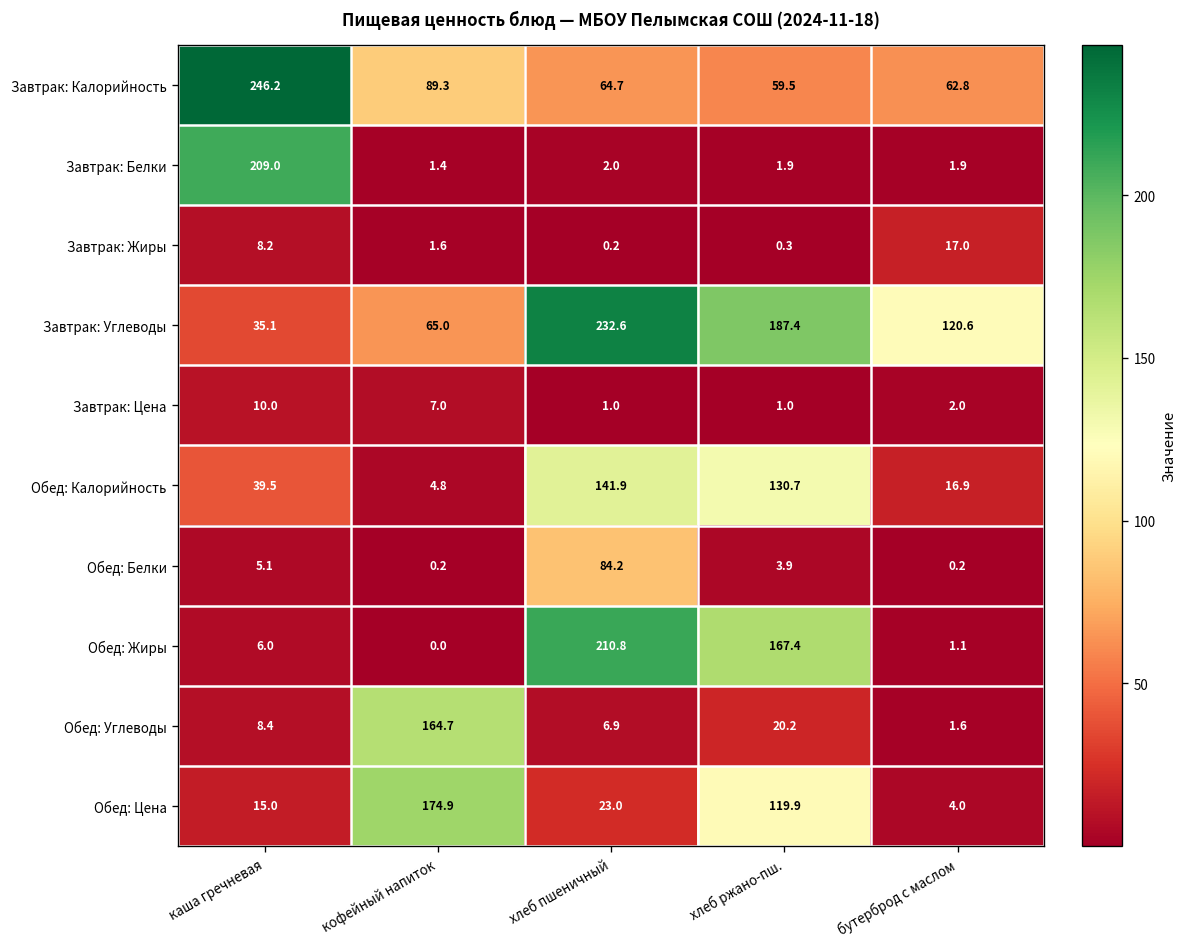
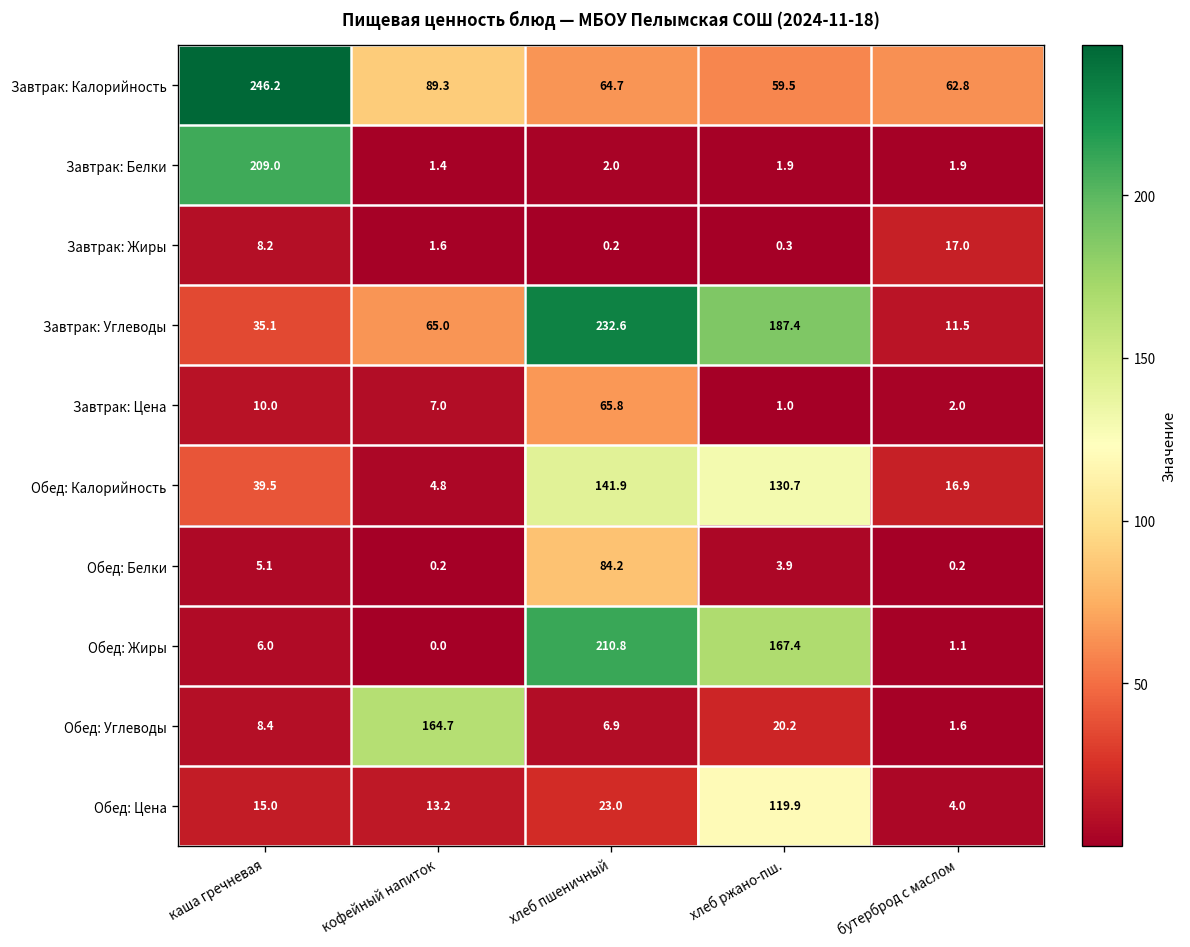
  {
    "Завтрак: Калорийность": {
      "каша гречневая": 246.2,
      "кофейный напиток": 89.3,
      "хлеб пшеничный": 64.7,
      "хлеб ржано-пш.": 59.5,
      "бутерброд с маслом": 62.8
    },
    "Завтрак: Белки": {
      "каша гречневая": 209.0,
      "кофейный напиток": 1.4,
      "хлеб пшеничный": 2.0,
      "хлеб ржано-пш.": 1.9,
      "бутерброд с маслом": 1.9
    },
    "Завтрак: Жиры": {
      "каша гречневая": 8.2,
      "кофейный напиток": 1.6,
      "хлеб пшеничный": 0.2,
      "хлеб ржано-пш.": 0.3,
      "бутерброд с маслом": 17.0
    },
    "Завтрак: Углеводы": {
      "каша гречневая": 35.1,
      "кофейный напиток": 65.0,
      "хлеб пшеничный": 232.6,
      "хлеб ржано-пш.": 187.4,
-     "бутерброд с маслом": 120.6
+     "бутерброд с маслом": 11.5
    },
    "Завтрак: Цена": {
      "каша гречневая": 10.0,
      "кофейный напиток": 7.0,
-     "хлеб пшеничный": 1.0,
+     "хлеб пшеничный": 65.8,
      "хлеб ржано-пш.": 1.0,
      "бутерброд с маслом": 2.0
    },
    "Обед: Калорийность": {
      "каша гречневая": 39.5,
      "кофейный напиток": 4.8,
      "хлеб пшеничный": 141.9,
      "хлеб ржано-пш.": 130.7,
      "бутерброд с маслом": 16.9
    },
    "Обед: Белки": {
      "каша гречневая": 5.1,
      "кофейный напиток": 0.2,
      "хлеб пшеничный": 84.2,
      "хлеб ржано-пш.": 3.9,
      "бутерброд с маслом": 0.2
    },
    "Обед: Жиры": {
      "каша гречневая": 6.0,
      "кофейный напиток": 0.0,
      "хлеб пшеничный": 210.8,
      "хлеб ржано-пш.": 167.4,
      "бутерброд с маслом": 1.1
    },
    "Обед: Углеводы": {
      "каша гречневая": 8.4,
      "кофейный напиток": 164.7,
      "хлеб пшеничный": 6.9,
      "хлеб ржано-пш.": 20.2,
      "бутерброд с маслом": 1.6
    },
    "Обед: Цена": {
      "каша гречневая": 15.0,
-     "кофейный напиток": 174.9,
+     "кофейный напиток": 13.2,
      "хлеб пшеничный": 23.0,
      "хлеб ржано-пш.": 119.9,
      "бутерброд с маслом": 4.0
    }
  }
